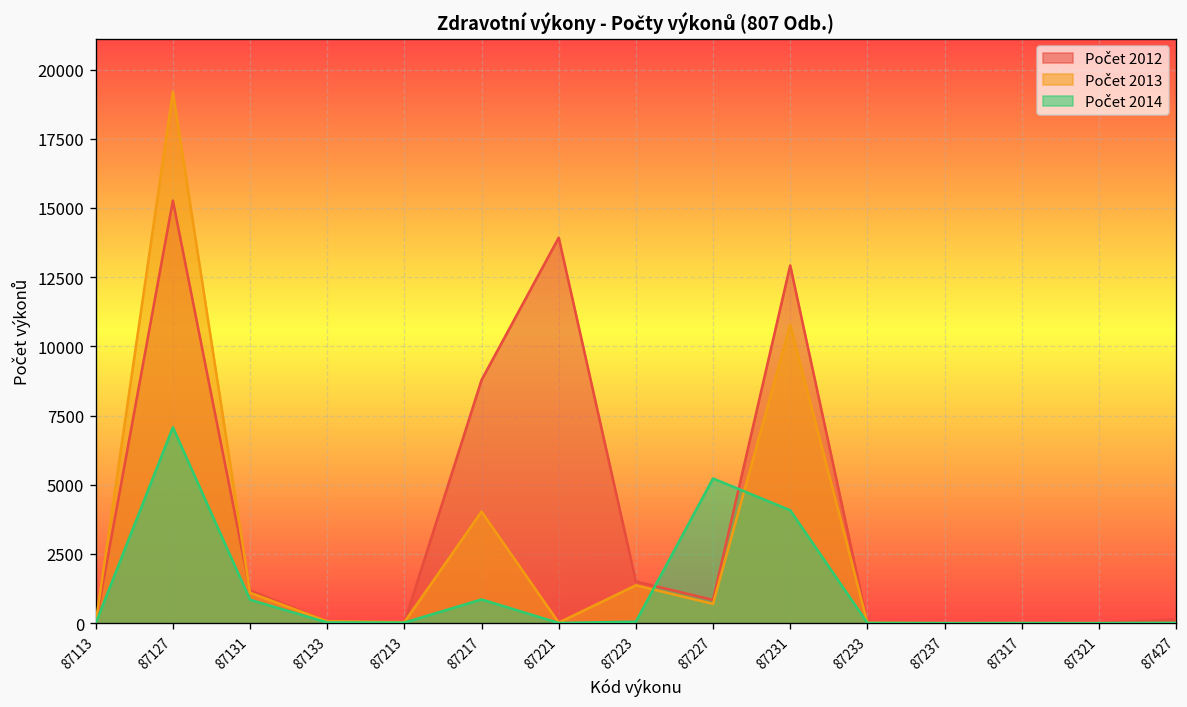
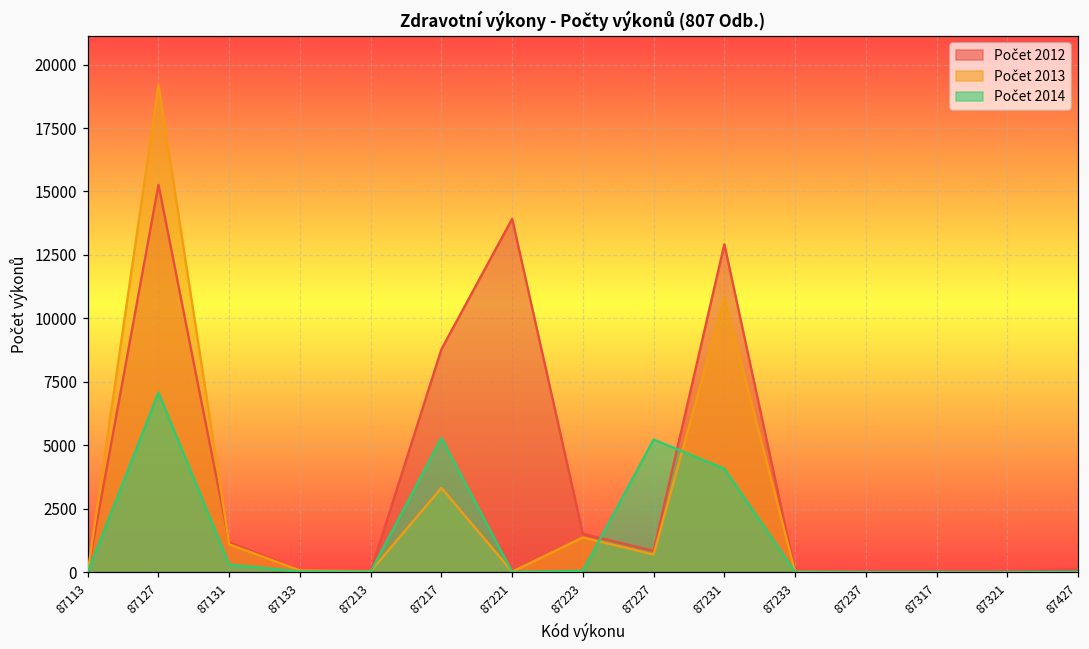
  {
    "Počet 2012": {
      "87127": 15300,
      "87217": 8800,
      "87221": 13900,
      "87223": 1500,
      "87227": 800,
      "87231": 12900,
      "87427": 100
    },
    "Počet 2013": {
      "87127": 19200,
-     "87217": 4000,
+     "87217": 3300,
      "87223": 1400,
      "87227": 700,
      "87231": 10800
    },
    "Počet 2014": {
      "87127": 7100,
-     "87131": 800,
-     "87217": 900,
+     "87131": 300,
+     "87217": 5300,
      "87223": 100,
      "87227": 5200,
      "87231": 4100
    }
  }
